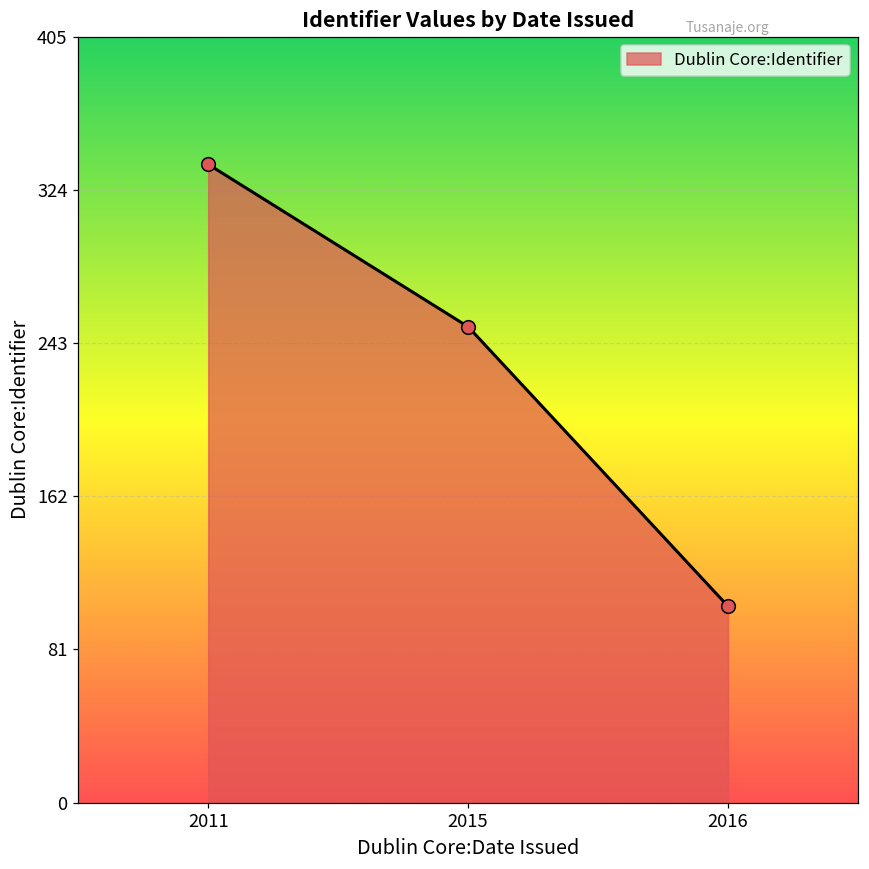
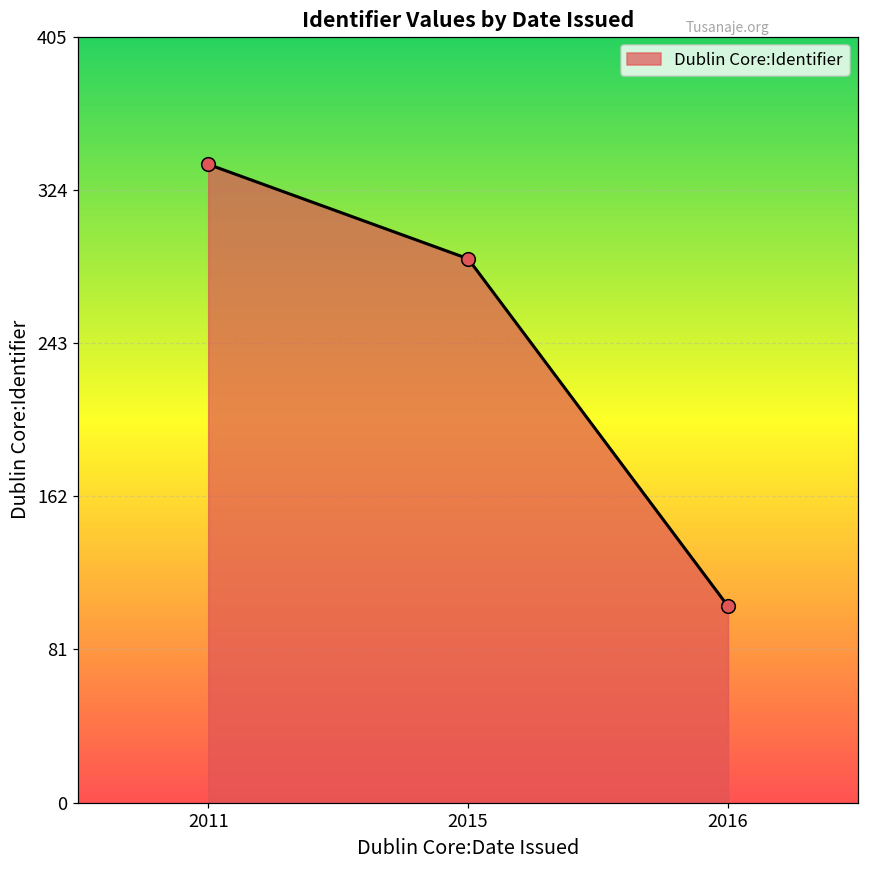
  {
    "2011": 338,
-   "2015": 252,
+   "2015": 288,
    "2016": 104
  }
